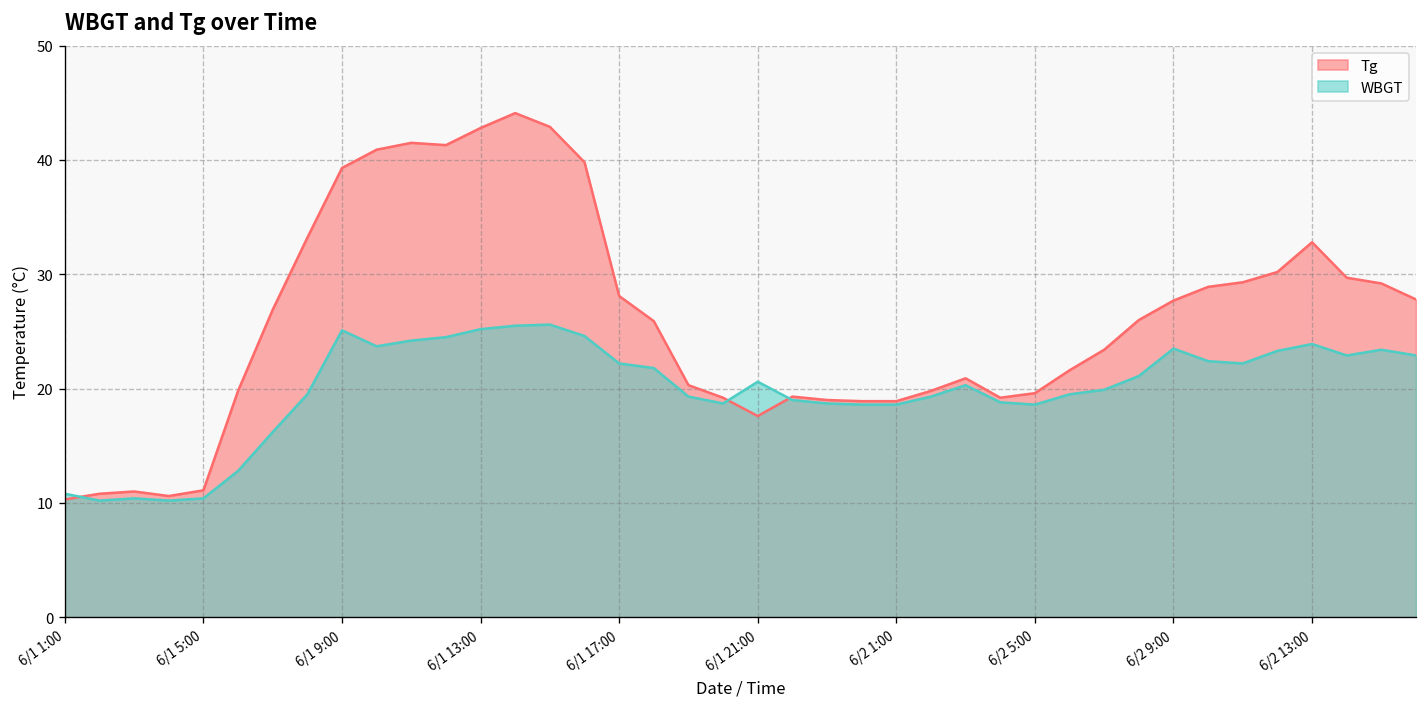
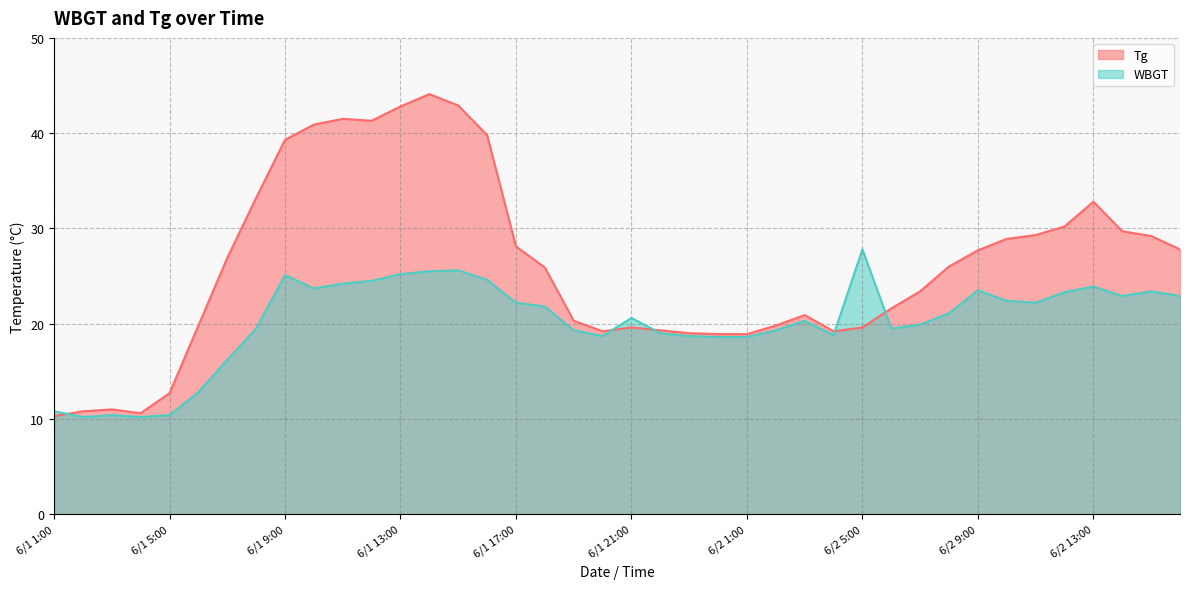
  {
    "Tg": {
      "6/1 1:00": 10,
-     "6/1 5:00": 11,
+     "6/1 5:00": 13,
      "6/1 9:00": 39,
      "6/1 13:00": 43,
      "6/1 17:00": 28,
-     "6/1 21:00": 18,
+     "6/1 21:00": 20,
      "6/2 1:00": 19,
      "6/2 5:00": 20,
      "6/2 9:00": 28,
      "6/2 13:00": 33
    },
    "WBGT": {
      "6/1 1:00": 11,
      "6/1 5:00": 10,
      "6/1 9:00": 25,
      "6/1 13:00": 25,
      "6/1 17:00": 22,
      "6/1 21:00": 21,
      "6/2 1:00": 19,
-     "6/2 5:00": 19,
+     "6/2 5:00": 28,
      "6/2 9:00": 24,
      "6/2 13:00": 24
    }
  }
